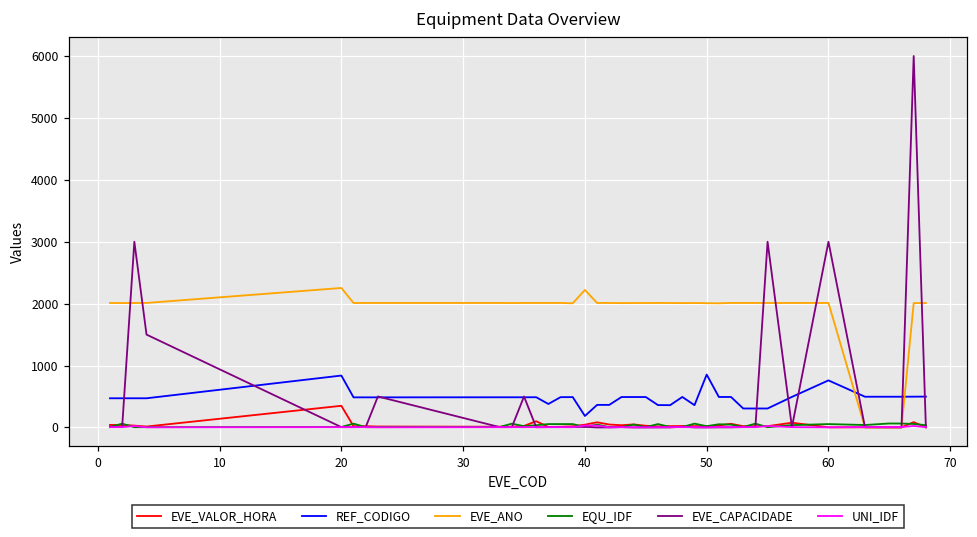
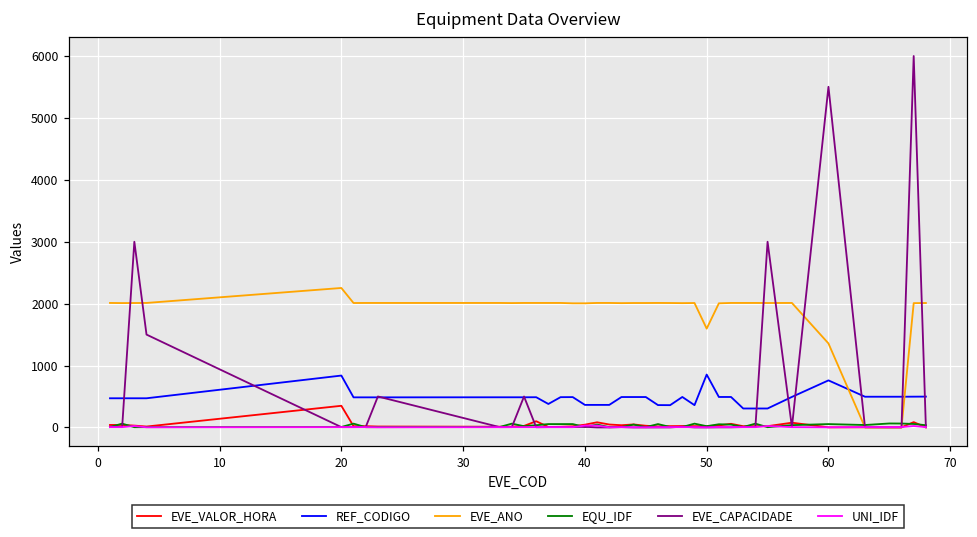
  {
    "EVE_VALOR_HORA": {
      "20": 300
    },
    "REF_CODIGO": {
      "20": 800,
-     "40": 200,
+     "40": 400,
      "50": 900,
      "60": 800
    },
    "EVE_ANO": {
      "20": 2300,
-     "40": 2200,
-     "50": 2000,
-     "60": 2000
+     "40": 2000,
+     "50": 1600,
+     "60": 1400
    },
    "EQU_IDF": {
      "60": 100
    },
    "EVE_CAPACIDADE": {
-     "60": 3000
+     "60": 5500
    }
  }
